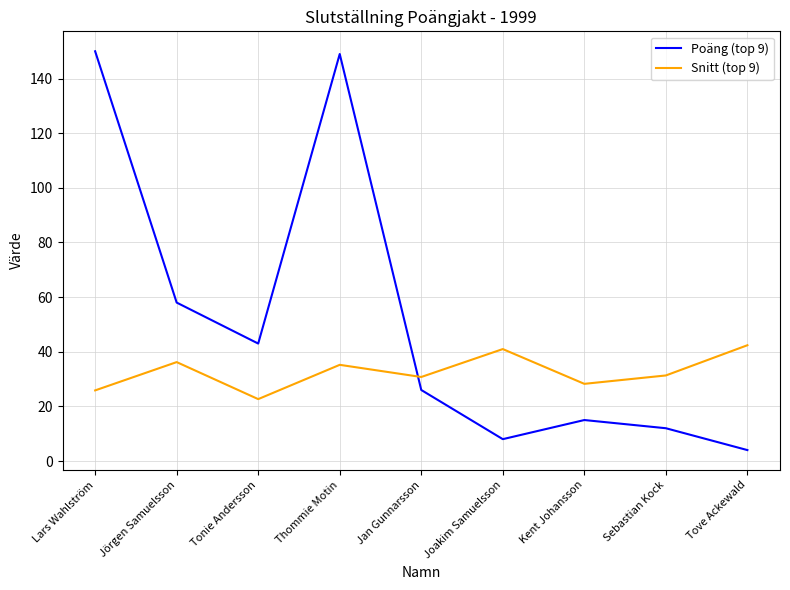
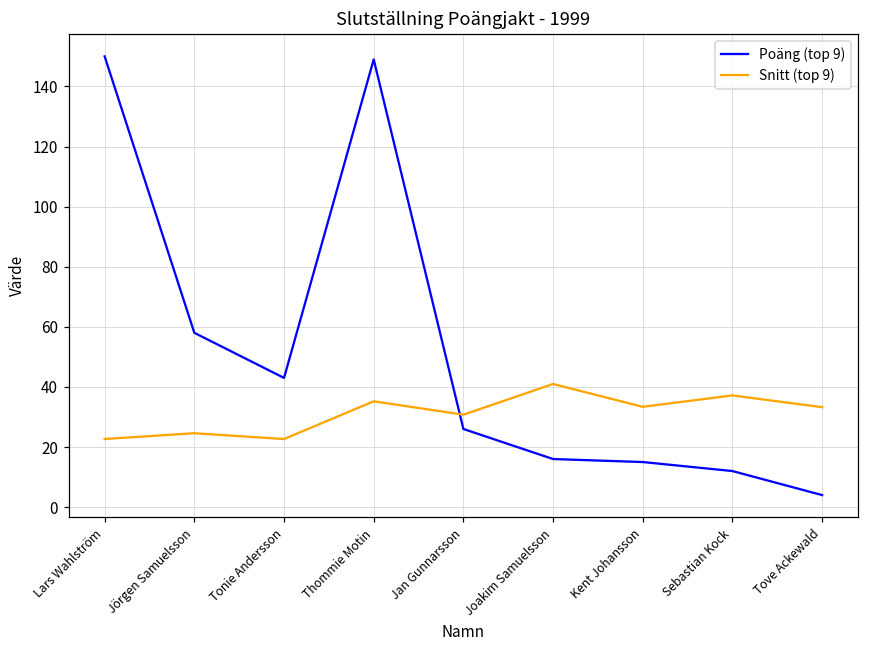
  {
    "Poäng (top 9)": {
      "Lars Wahlström": 150,
      "Jörgen Samuelsson": 58,
      "Tonie Andersson": 43,
      "Thommie Motin": 149,
      "Jan Gunnarsson": 26,
-     "Joakim Samuelsson": 8,
+     "Joakim Samuelsson": 16,
      "Kent Johansson": 15,
      "Sebastian Kock": 12,
      "Tove Ackewald": 4
    },
    "Snitt (top 9)": {
-     "Lars Wahlström": 26,
-     "Jörgen Samuelsson": 36,
+     "Lars Wahlström": 23,
+     "Jörgen Samuelsson": 25,
      "Tonie Andersson": 23,
      "Thommie Motin": 35,
      "Jan Gunnarsson": 31,
      "Joakim Samuelsson": 41,
-     "Kent Johansson": 28,
-     "Sebastian Kock": 31,
-     "Tove Ackewald": 42
+     "Kent Johansson": 33,
+     "Sebastian Kock": 37,
+     "Tove Ackewald": 33
    }
  }
